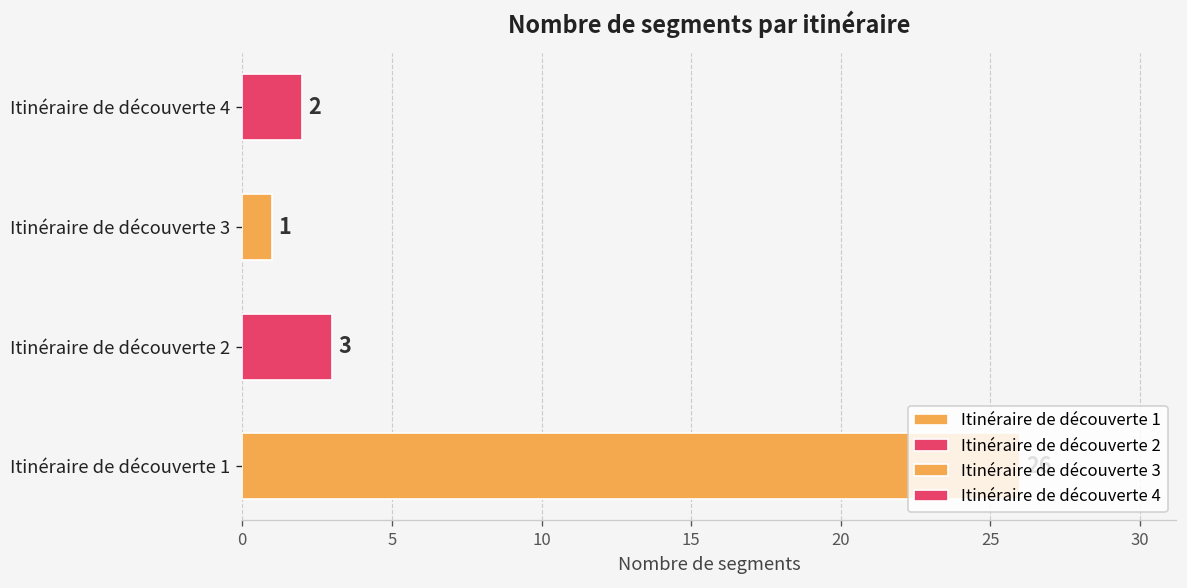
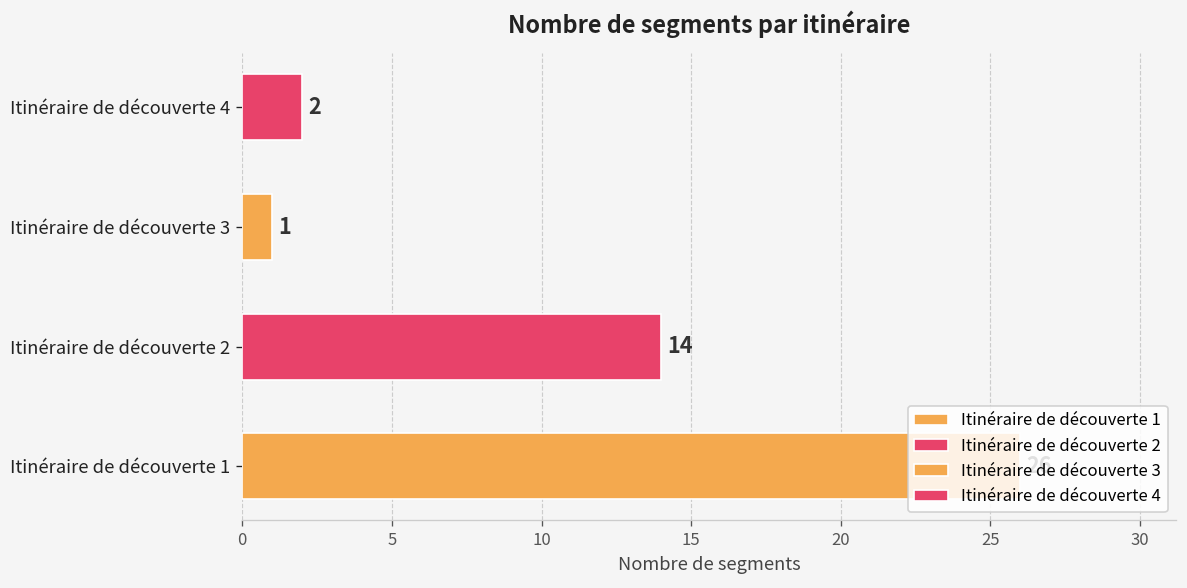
  {
    "Itinéraire de découverte 4": 2,
    "Itinéraire de découverte 3": 1,
-   "Itinéraire de découverte 2": 3
+   "Itinéraire de découverte 2": 14
  }
